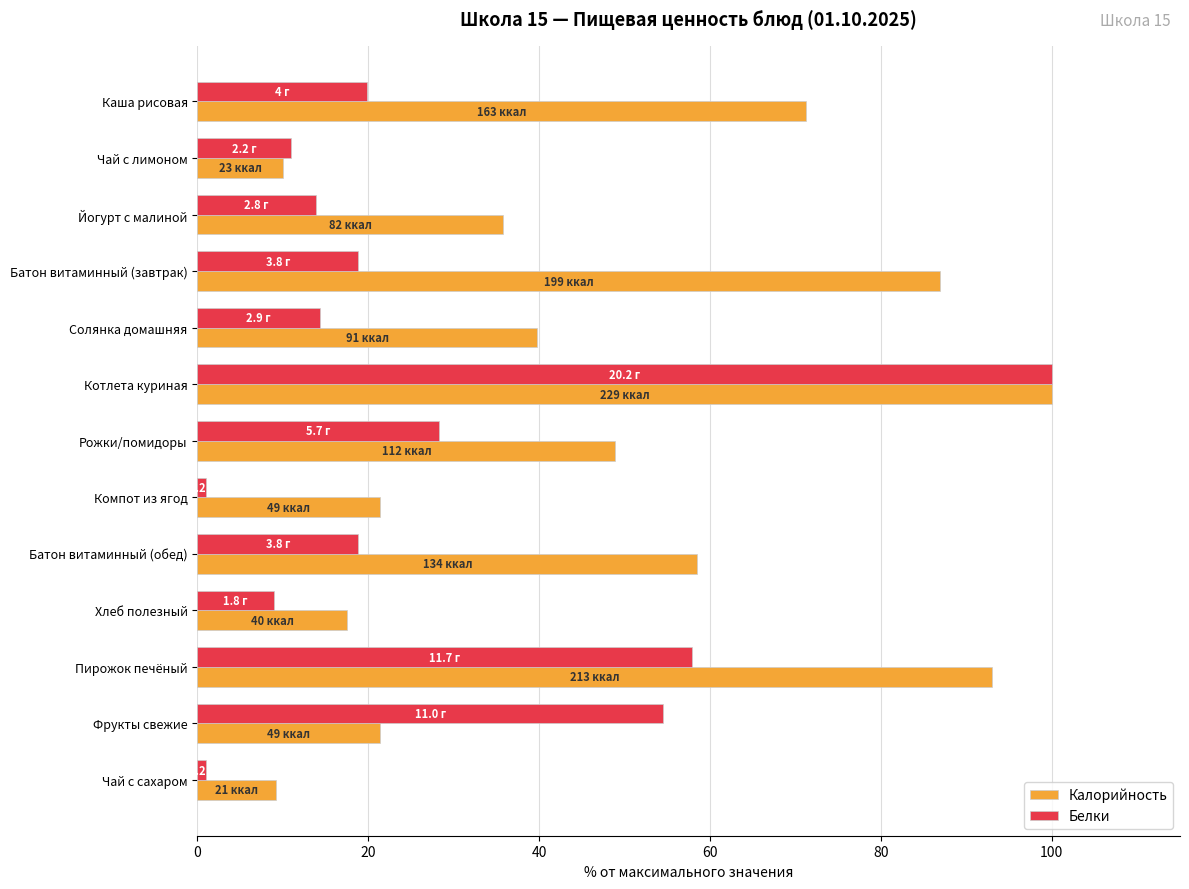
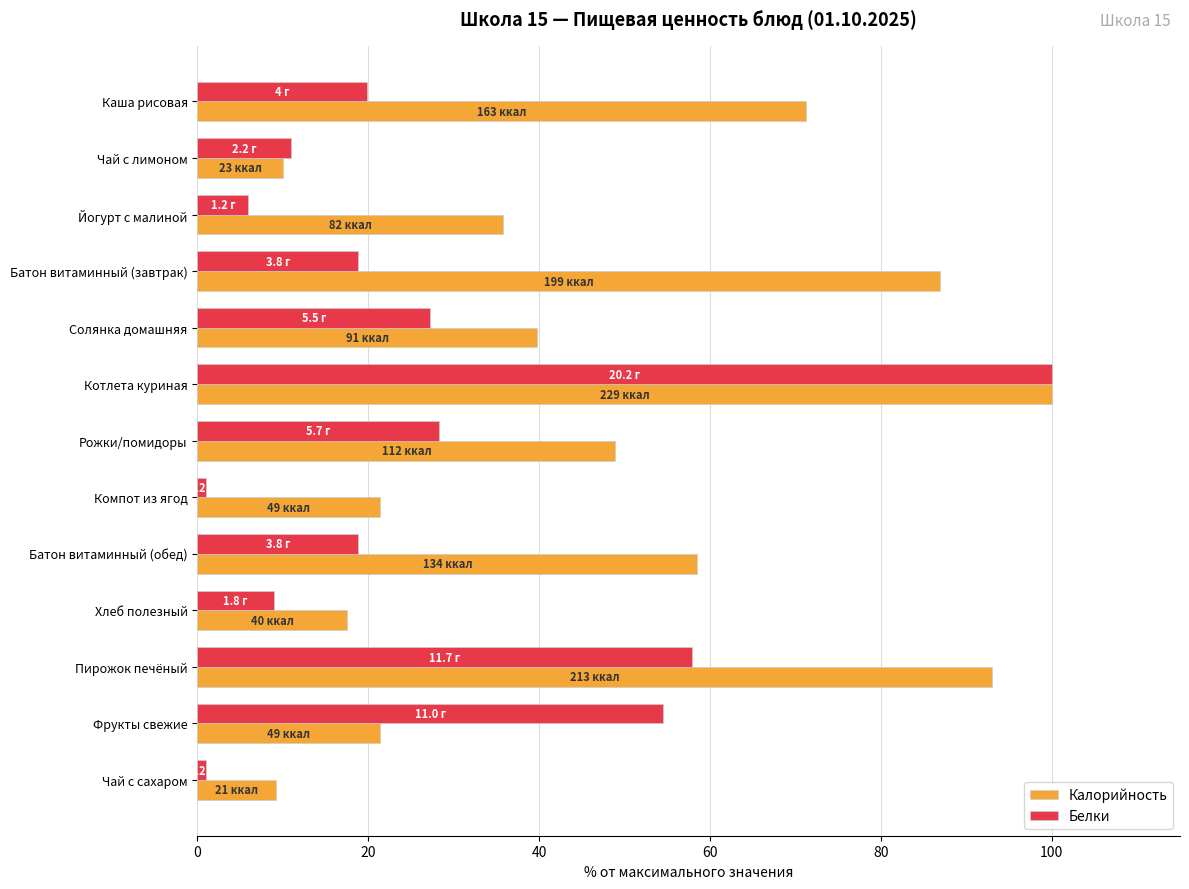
  {
    "Белки": {
-     "Йогурт с малиной": 2.8,
-     "Солянка домашняя": 2.9
+     "Йогурт с малиной": 1.2,
+     "Солянка домашняя": 5.5
    }
  }
